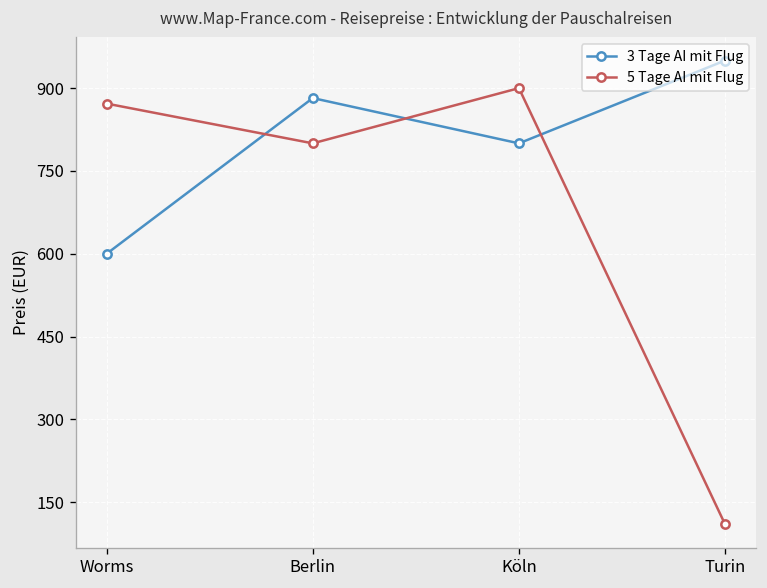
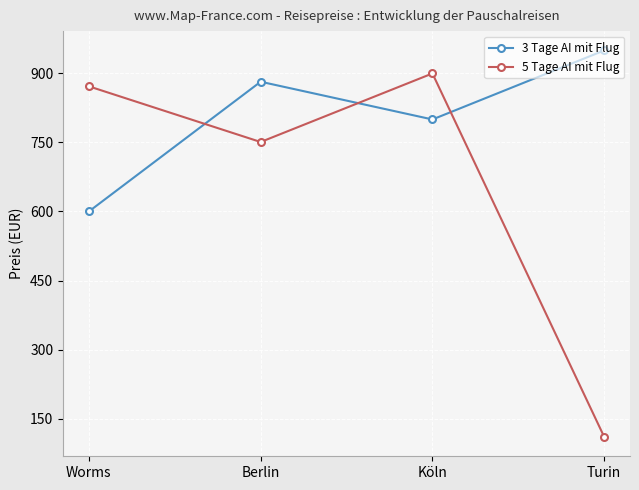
  {
    "3 Tage AI mit Flug": {
      "Worms": 600,
      "Berlin": 880,
      "Köln": 800
    },
    "5 Tage AI mit Flug": {
      "Worms": 870,
-     "Berlin": 800,
+     "Berlin": 750,
      "Köln": 900,
      "Turin": 110
    }
  }
